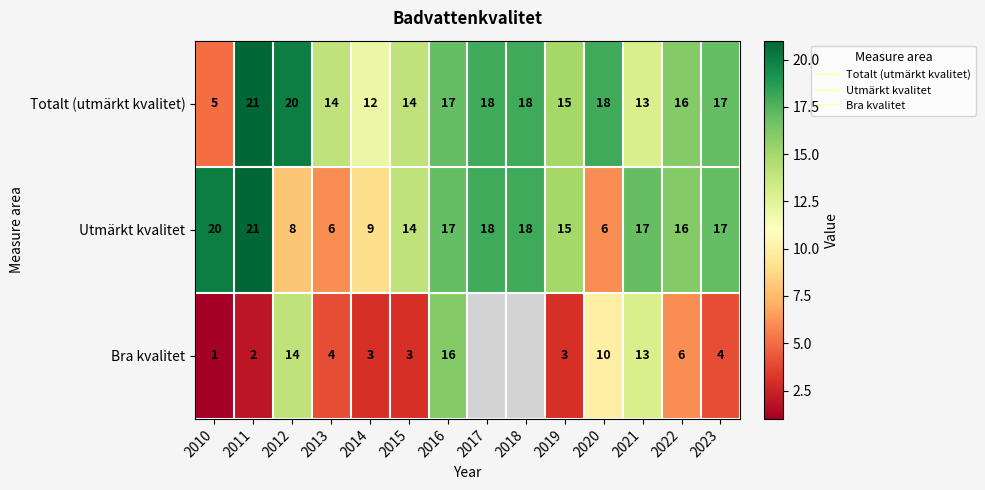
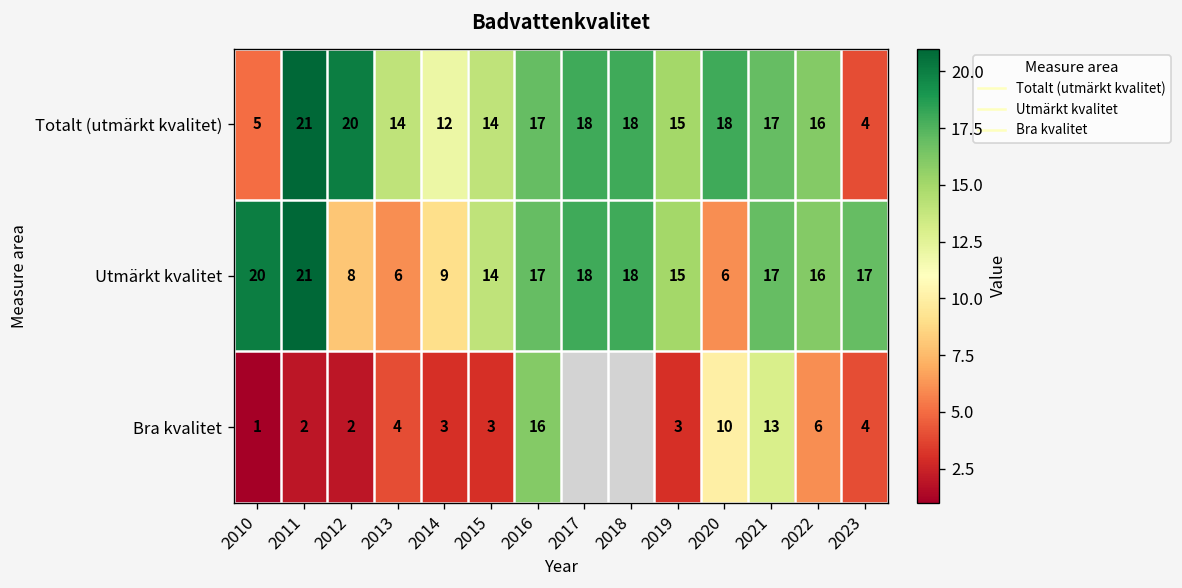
  {
    "Totalt (utmärkt kvalitet)": {
      "2010": 5,
      "2011": 21,
      "2012": 20,
      "2013": 14,
      "2014": 12,
      "2015": 14,
      "2016": 17,
      "2017": 18,
      "2018": 18,
      "2019": 15,
      "2020": 18,
-     "2021": 13,
+     "2021": 17,
      "2022": 16,
-     "2023": 17
+     "2023": 4
    },
    "Utmärkt kvalitet": {
      "2010": 20,
      "2011": 21,
      "2012": 8,
      "2013": 6,
      "2014": 9,
      "2015": 14,
      "2016": 17,
      "2017": 18,
      "2018": 18,
      "2019": 15,
      "2020": 6,
      "2021": 17,
      "2022": 16,
      "2023": 17
    },
    "Bra kvalitet": {
      "2010": 1,
      "2011": 2,
-     "2012": 14,
+     "2012": 2,
      "2013": 4,
      "2014": 3,
      "2015": 3,
      "2016": 16,
      "2019": 3,
      "2020": 10,
      "2021": 13,
      "2022": 6,
      "2023": 4
    }
  }
